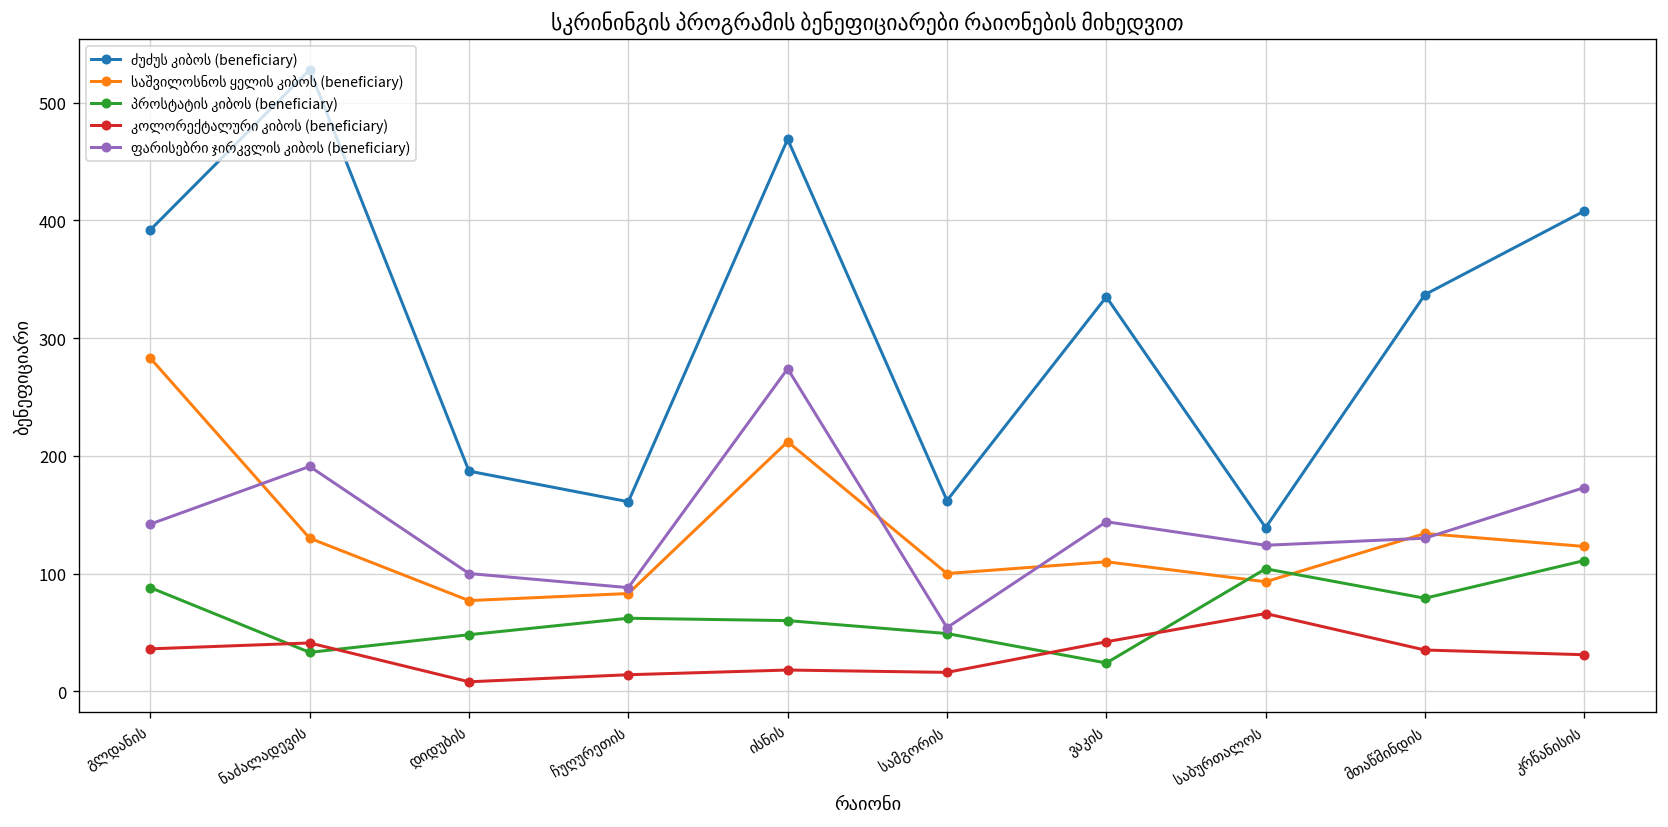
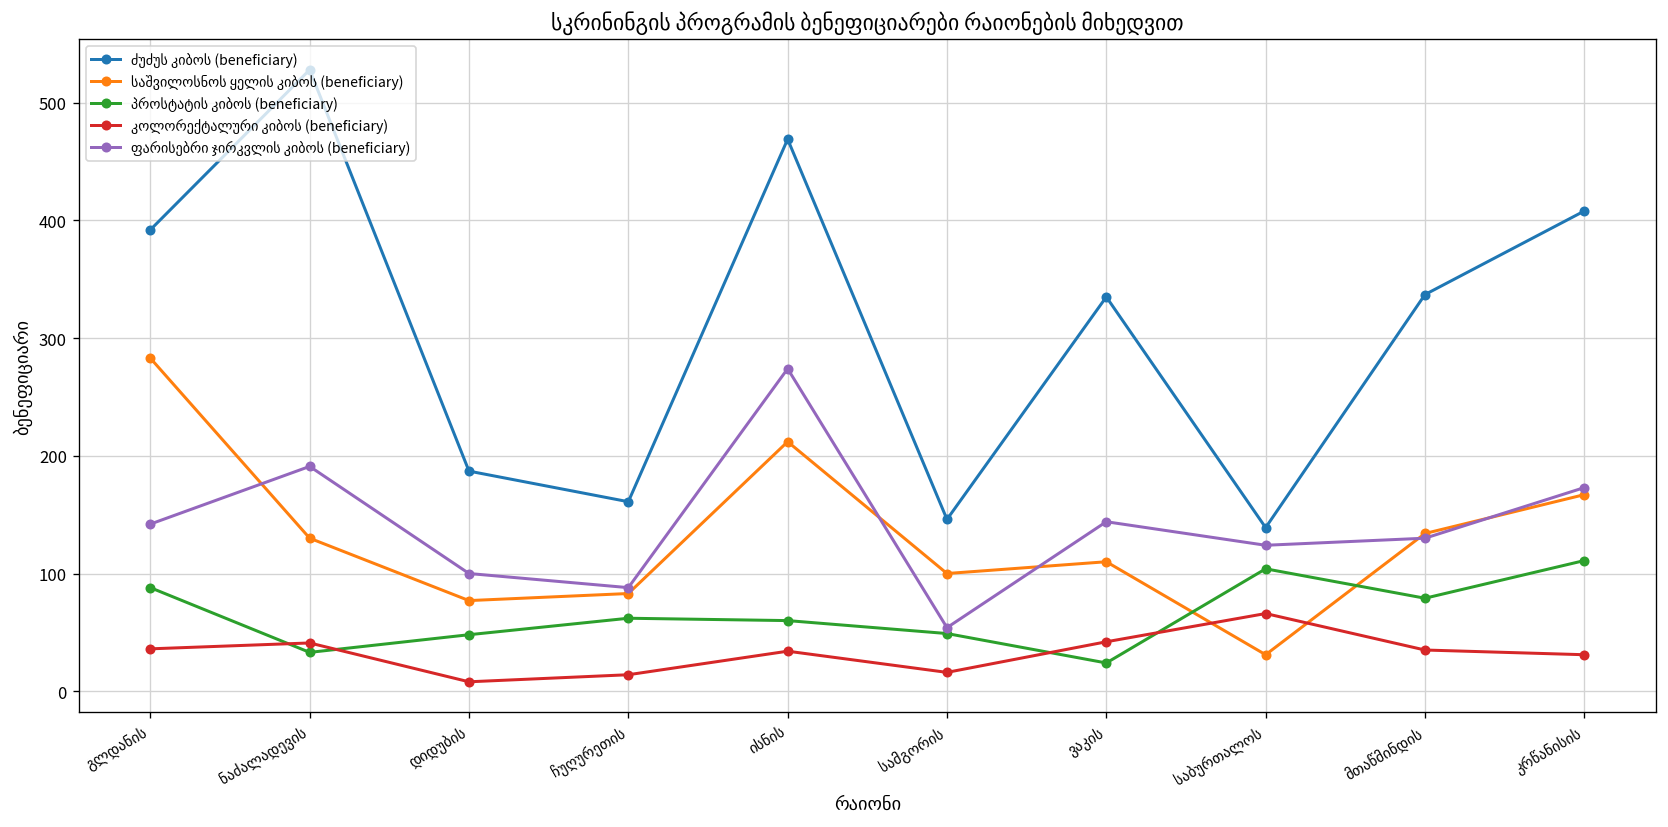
  {
    "ძუძუს კიბოს (beneficiary)": {
      "გლდანის": 390,
      "დიდუბის": 190,
      "ჩუღურეთის": 160,
      "ისნის": 470,
-     "სამგორის": 160,
+     "სამგორის": 150,
      "ვაკის": 340,
      "საბურთალოს": 140,
      "მთაწმინდის": 340,
      "კრწანისის": 410
    },
    "საშვილოსნოს ყელის კიბოს (beneficiary)": {
      "გლდანის": 280,
      "ნაძალადევის": 130,
      "დიდუბის": 80,
      "ჩუღურეთის": 80,
      "ისნის": 210,
      "სამგორის": 100,
      "ვაკის": 110,
-     "საბურთალოს": 90,
+     "საბურთალოს": 30,
      "მთაწმინდის": 130,
-     "კრწანისის": 120
+     "კრწანისის": 170
    },
    "პროსტატის კიბოს (beneficiary)": {
      "გლდანის": 90,
      "ნაძალადევის": 30,
      "დიდუბის": 50,
      "ჩუღურეთის": 60,
      "ისნის": 60,
      "სამგორის": 50,
      "ვაკის": 20,
      "საბურთალოს": 100,
      "მთაწმინდის": 80,
      "კრწანისის": 110
    },
    "კოლორექტალური კიბოს (beneficiary)": {
      "გლდანის": 40,
      "ნაძალადევის": 40,
      "დიდუბის": 10,
      "ჩუღურეთის": 10,
-     "ისნის": 20,
+     "ისნის": 30,
      "სამგორის": 20,
      "ვაკის": 40,
      "საბურთალოს": 70,
      "მთაწმინდის": 40,
      "კრწანისის": 30
    },
    "ფარისებრი ჯირკვლის კიბოს (beneficiary)": {
      "გლდანის": 140,
      "ნაძალადევის": 190,
      "დიდუბის": 100,
      "ჩუღურეთის": 90,
      "ისნის": 270,
      "სამგორის": 50,
      "ვაკის": 140,
      "საბურთალოს": 120,
      "მთაწმინდის": 130,
      "კრწანისის": 170
    }
  }
